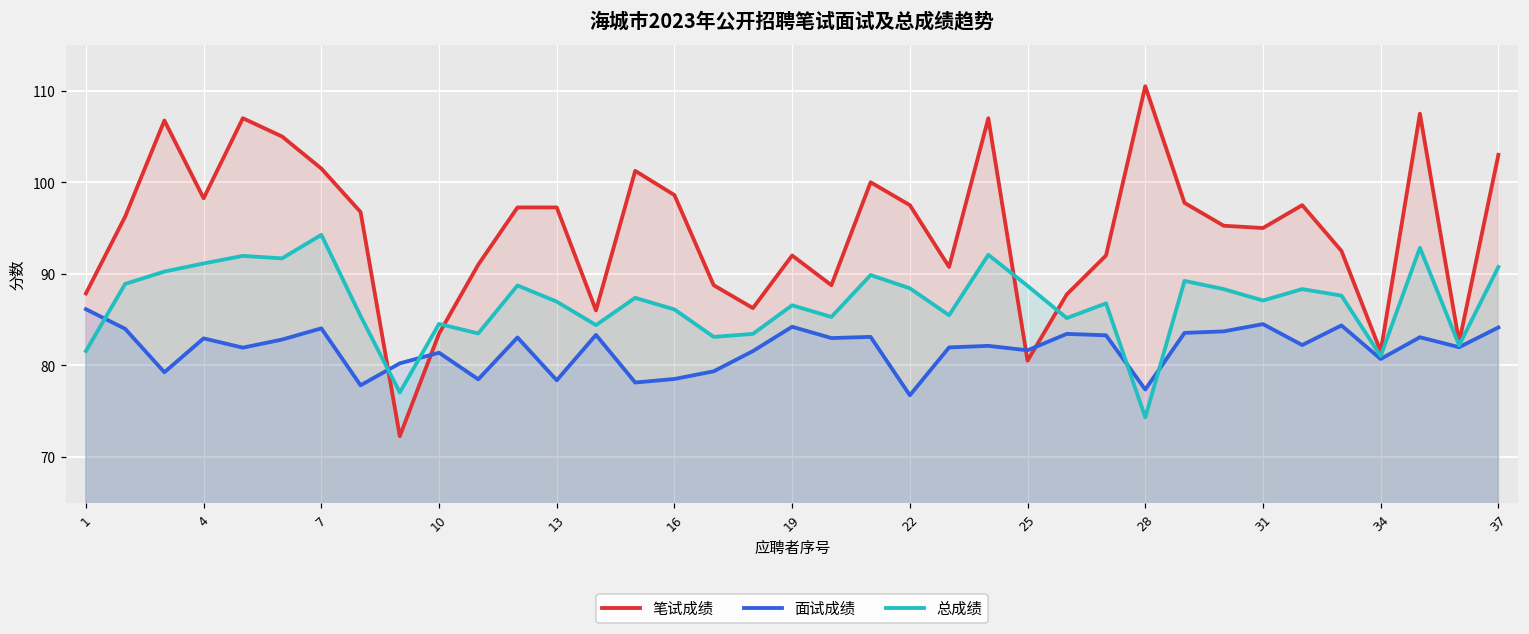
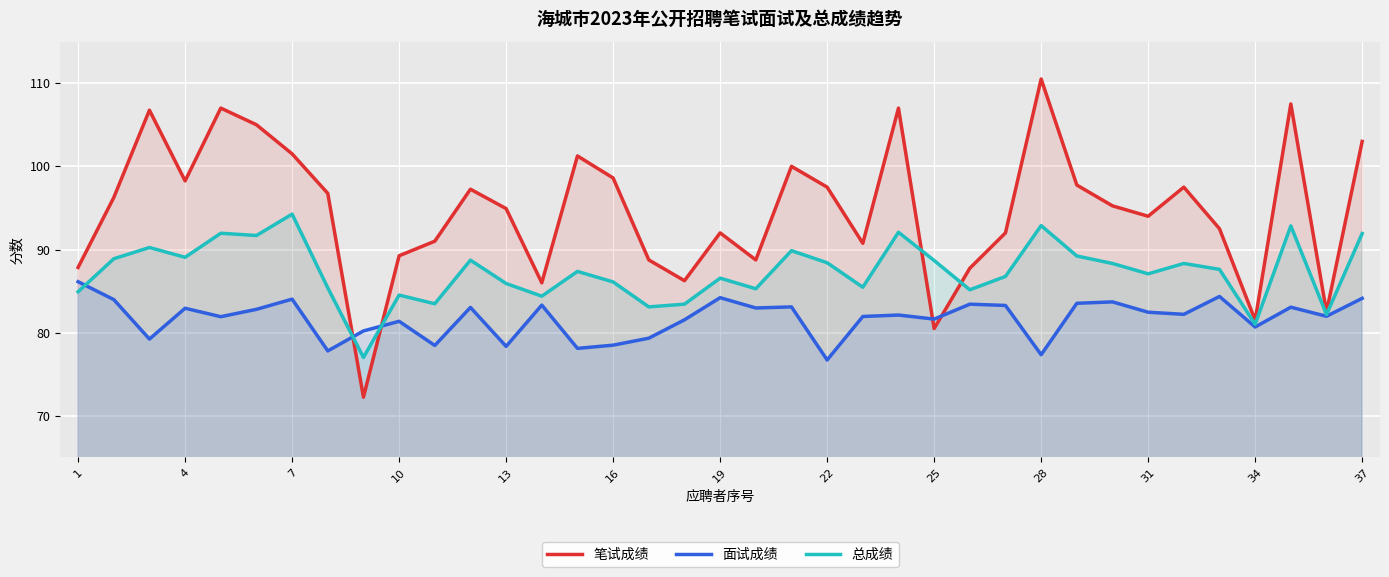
  {
    "笔试成绩": {
      "1": 88,
      "4": 98,
      "7": 102,
-     "10": 83,
-     "13": 97,
+     "10": 89,
+     "13": 95,
      "16": 99,
      "19": 92,
      "22": 98,
      "25": 81,
      "28": 111,
-     "31": 95,
+     "31": 94,
      "34": 82,
      "37": 103
    },
    "面试成绩": {
      "1": 86,
      "4": 83,
      "7": 84,
      "10": 81,
      "13": 78,
      "16": 79,
      "19": 84,
      "22": 77,
      "25": 82,
      "28": 77,
-     "31": 84,
+     "31": 82,
      "34": 81,
      "37": 84
    },
    "总成绩": {
-     "1": 82,
-     "4": 91,
+     "1": 85,
+     "4": 89,
      "7": 94,
      "10": 85,
-     "13": 87,
+     "13": 86,
      "16": 86,
      "19": 87,
      "22": 88,
      "25": 89,
-     "28": 74,
+     "28": 93,
      "31": 87,
      "34": 81,
-     "37": 91
+     "37": 92
    }
  }
